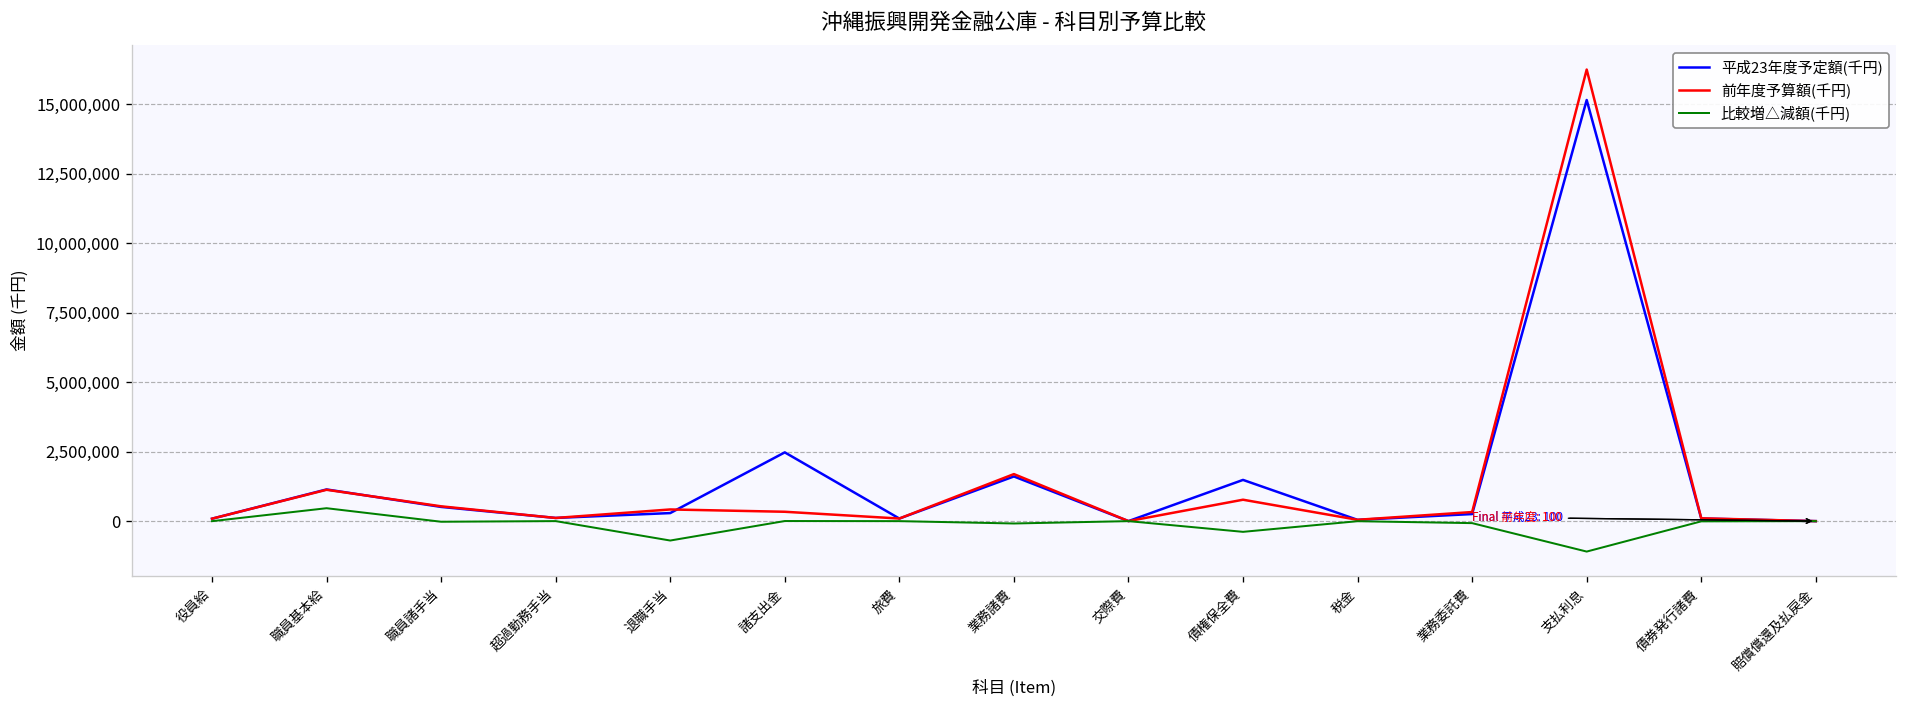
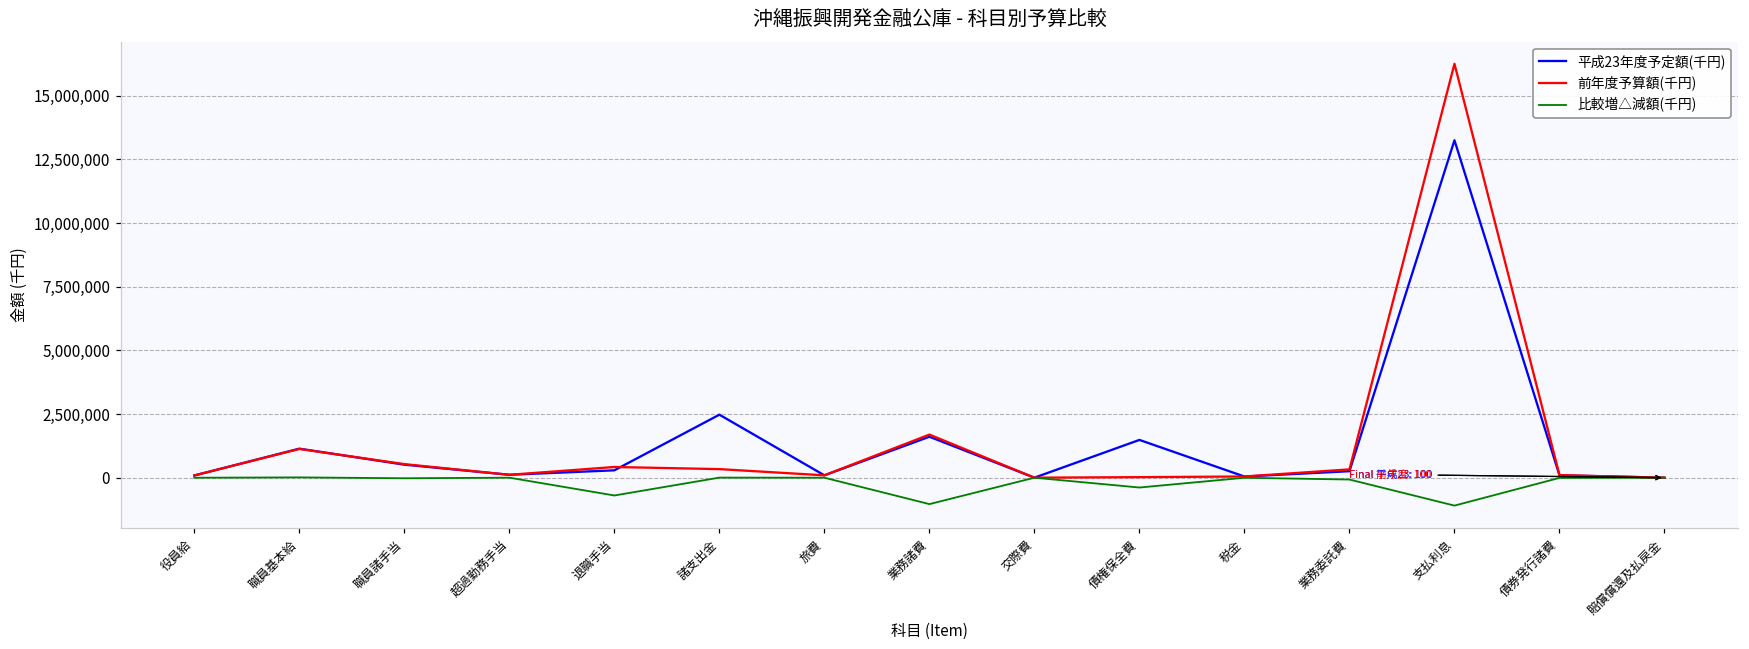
  {
    "平成23年度予定額(千円)": {
      "退職手当": "300,000",
      "諸支出金": "2,500,000",
      "債権保全費": "1,500,000",
-     "支払利息": "15,200,000"
+     "支払利息": "13,300,000"
    },
    "前年度予算額(千円)": {
      "退職手当": "400,000",
      "諸支出金": "300,000",
-     "債権保全費": "800,000",
+     "債権保全費": "0",
      "支払利息": "16,300,000"
    },
    "比較増△減額(千円)": {
-     "職員基本給": "500,000",
+     "職員基本給": "0",
      "職員諸手当": "0",
      "超過勤務手当": "0",
      "退職手当": "-700,000",
      "諸支出金": "0",
-     "業務諸費": "-100,000",
+     "業務諸費": "-1,000,000",
      "債権保全費": "-400,000",
      "支払利息": "-1,100,000"
    }
  }
